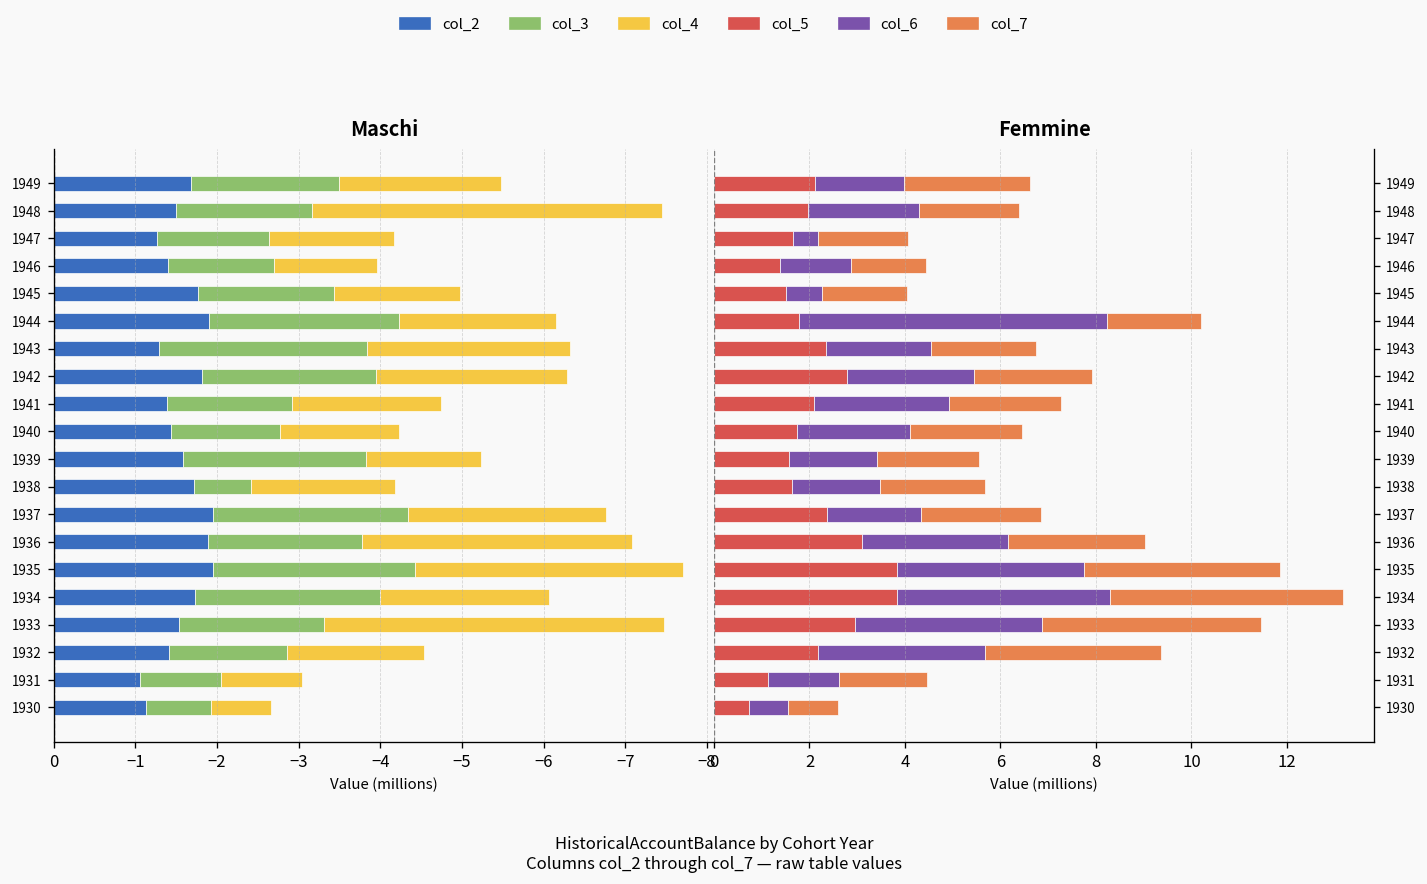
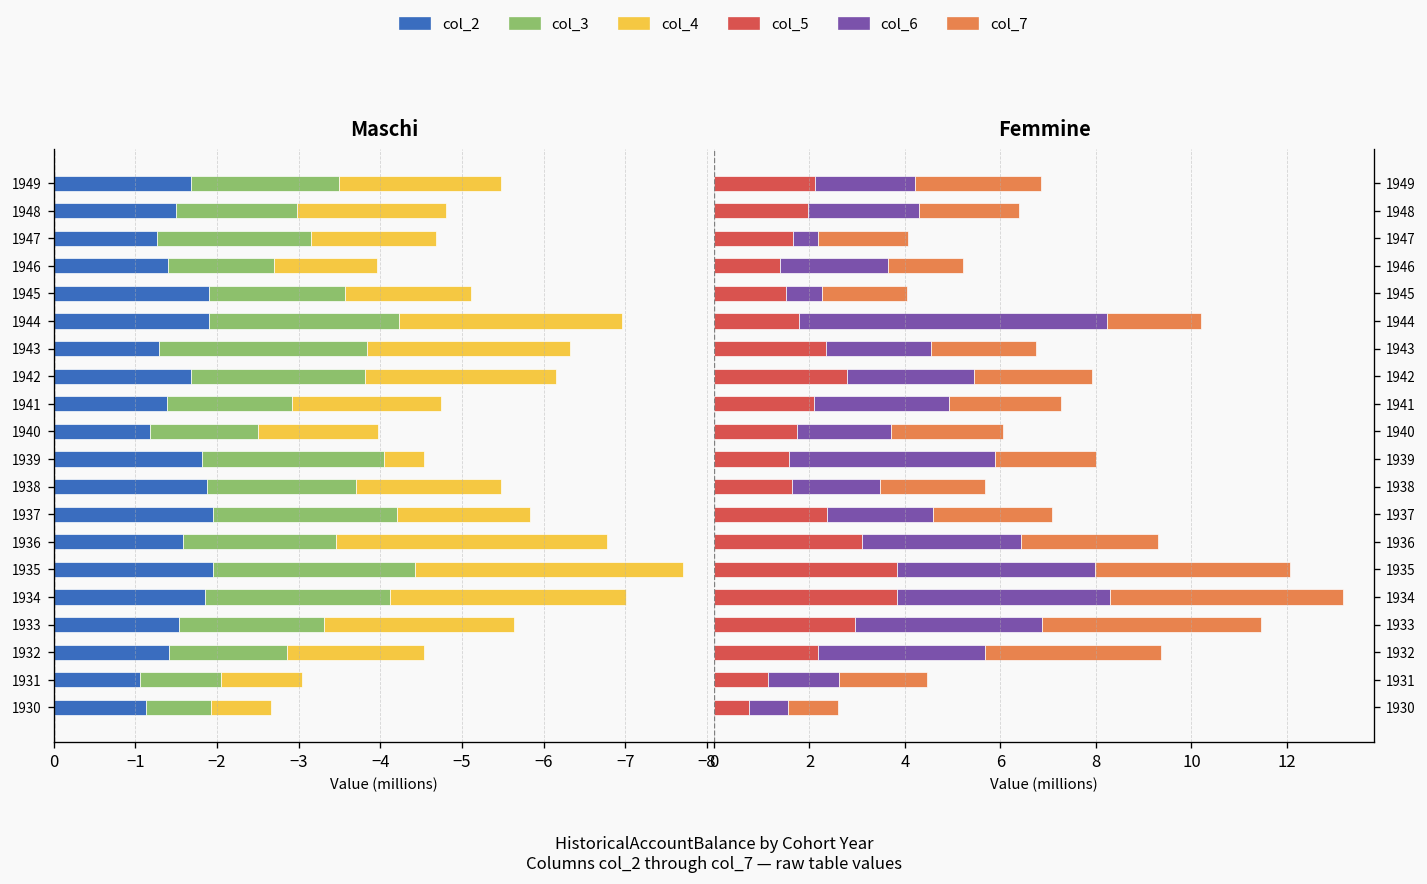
  {
    "Maschi": {
      "col_2": {
        "1949": -1.7,
        "1948": -1.5,
        "1947": -1.3,
        "1946": -1.4,
-       "1945": -1.8,
+       "1945": -1.9,
        "1944": -1.9,
        "1943": -1.3,
-       "1942": -1.8,
+       "1942": -1.7,
        "1941": -1.4,
-       "1940": -1.4,
-       "1939": -1.6,
-       "1938": -1.7,
+       "1940": -1.2,
+       "1939": -1.8,
+       "1938": -1.9,
        "1937": -1.9,
-       "1936": -1.9,
+       "1936": -1.6,
        "1935": -1.9,
-       "1934": -1.7,
+       "1934": -1.9,
        "1933": -1.5,
        "1932": -1.4,
        "1931": -1.1,
        "1930": -1.1
      },
      "col_3": {
        "1949": -1.8,
-       "1948": -1.7,
-       "1947": -1.4,
+       "1948": -1.5,
+       "1947": -1.9,
        "1946": -1.3,
        "1945": -1.7,
        "1944": -2.3,
        "1943": -2.6,
        "1942": -2.1,
        "1941": -1.5,
        "1940": -1.3,
        "1939": -2.2,
-       "1938": -0.7,
-       "1937": -2.4,
+       "1938": -1.8,
+       "1937": -2.3,
        "1936": -1.9,
        "1935": -2.5,
        "1934": -2.3,
        "1933": -1.8,
        "1932": -1.4,
        "1931": -1.0,
        "1930": -0.8
      },
      "col_4": {
        "1949": -2.0,
-       "1948": -4.3,
+       "1948": -1.8,
        "1947": -1.5,
        "1946": -1.3,
        "1945": -1.5,
-       "1944": -1.9,
+       "1944": -2.7,
        "1943": -2.5,
        "1942": -2.3,
        "1941": -1.8,
        "1940": -1.5,
-       "1939": -1.4,
+       "1939": -0.5,
        "1938": -1.8,
-       "1937": -2.4,
+       "1937": -1.6,
        "1936": -3.3,
        "1935": -3.3,
-       "1934": -2.1,
-       "1933": -4.2,
+       "1934": -2.9,
+       "1933": -2.3,
        "1932": -1.7,
        "1931": -1.0,
        "1930": -0.7
      }
    },
    "Femmine": {
      "col_6": {
-       "1949": 1.9,
+       "1949": 2.1,
        "1948": 2.3,
        "1947": 0.5,
-       "1946": 1.5,
+       "1946": 2.3,
        "1945": 0.7,
        "1944": 6.4,
        "1943": 2.2,
        "1942": 2.7,
        "1941": 2.8,
-       "1940": 2.4,
-       "1939": 1.9,
+       "1940": 2.0,
+       "1939": 4.3,
        "1938": 1.8,
-       "1937": 2.0,
-       "1936": 3.1,
-       "1935": 3.9,
+       "1937": 2.2,
+       "1936": 3.3,
+       "1935": 4.2,
        "1934": 4.5,
        "1933": 3.9,
        "1932": 3.5,
        "1931": 1.5,
        "1930": 0.8
      }
    }
  }
